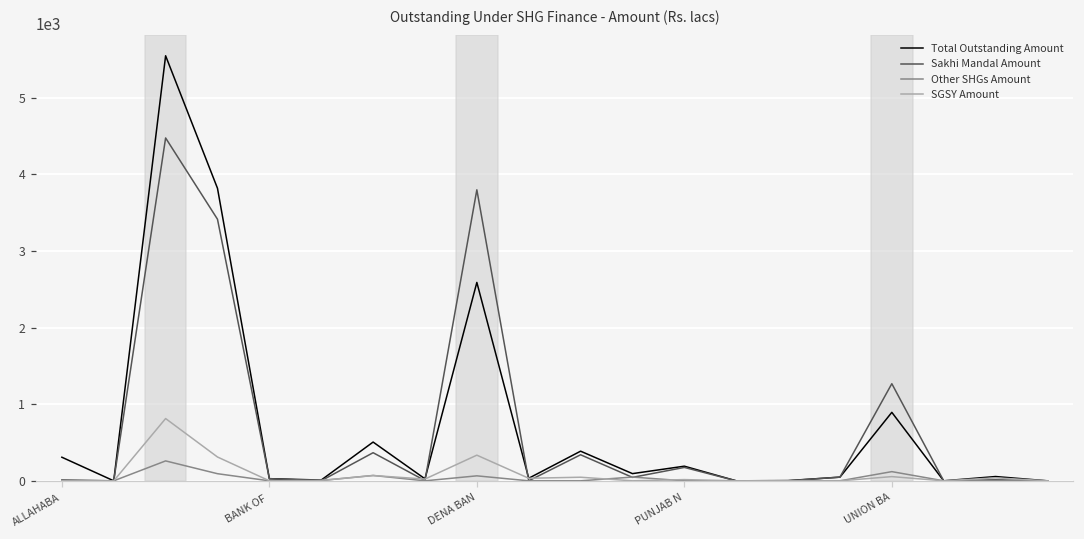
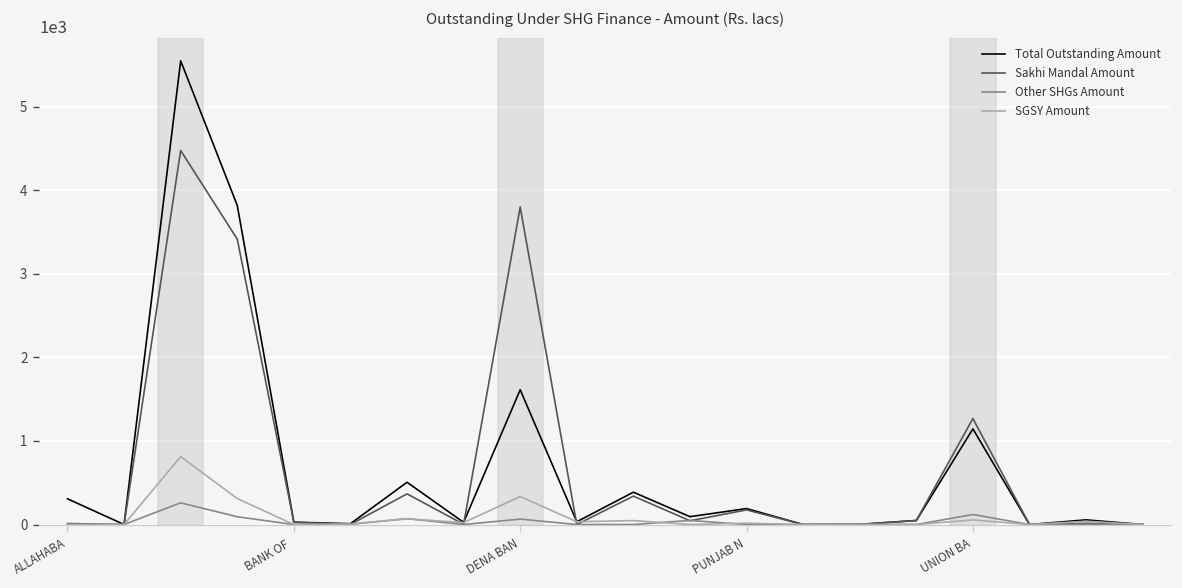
  {
    "Total Outstanding Amount": {
      "ALLAHABA": 300,
-     "DENA BAN": 2600,
-     "UNION BA": 900
+     "DENA BAN": 1600,
+     "UNION BA": 1100
    },
    "Sakhi Mandal Amount": {
      "DENA BAN": 3800,
      "UNION BA": 1300
    }
  }
